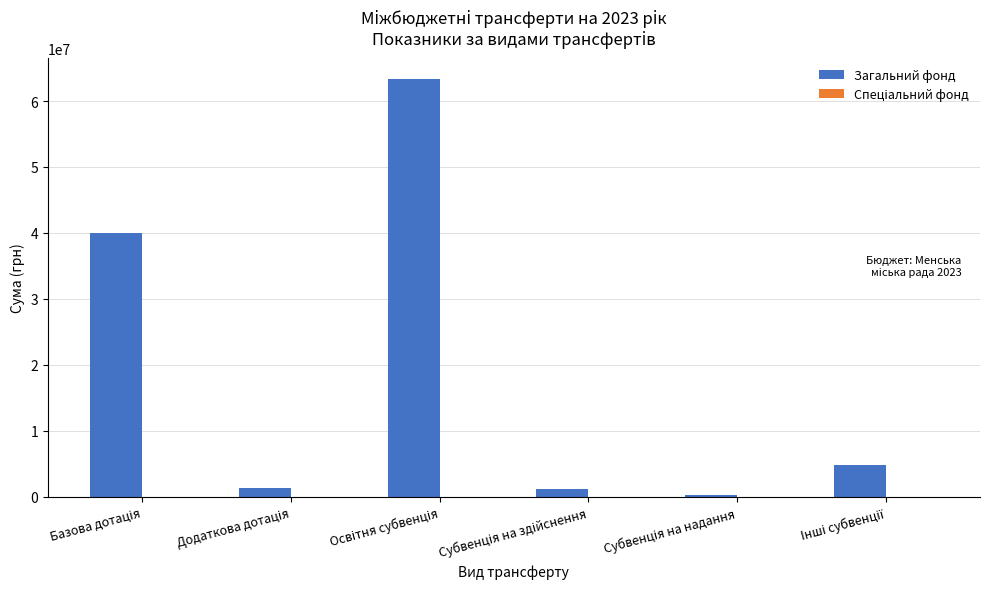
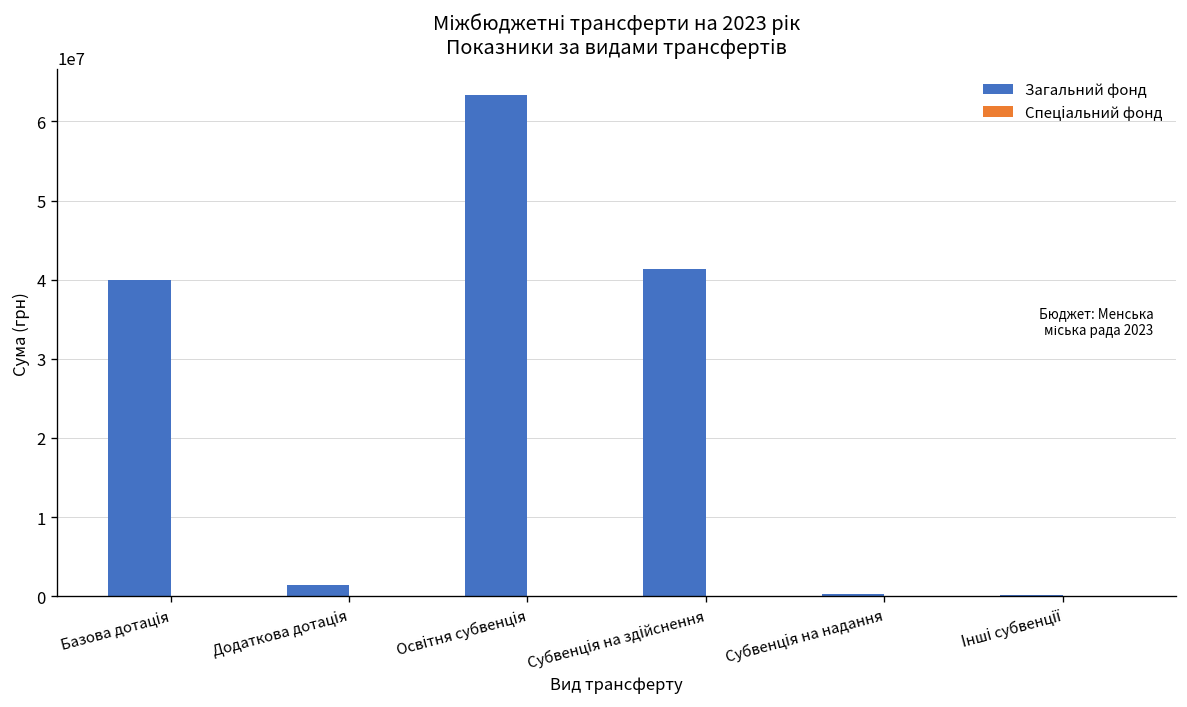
  {
    "Загальний фонд": {
      "Базова дотація": 40000000,
      "Додаткова дотація": 1000000,
      "Освітня субвенція": 63000000,
-     "Субвенція на здійснення": 1000000,
-     "Інші субвенції": 5000000
+     "Субвенція на здійснення": 41000000,
+     "Інші субвенції": 0
    },
    "Спеціальний фонд": {
      "Базова дотація": 0,
      "Додаткова дотація": 0,
      "Освітня субвенція": 0,
      "Субвенція на здійснення": 0,
      "Субвенція на надання": 0,
      "Інші субвенції": 0
    }
  }
